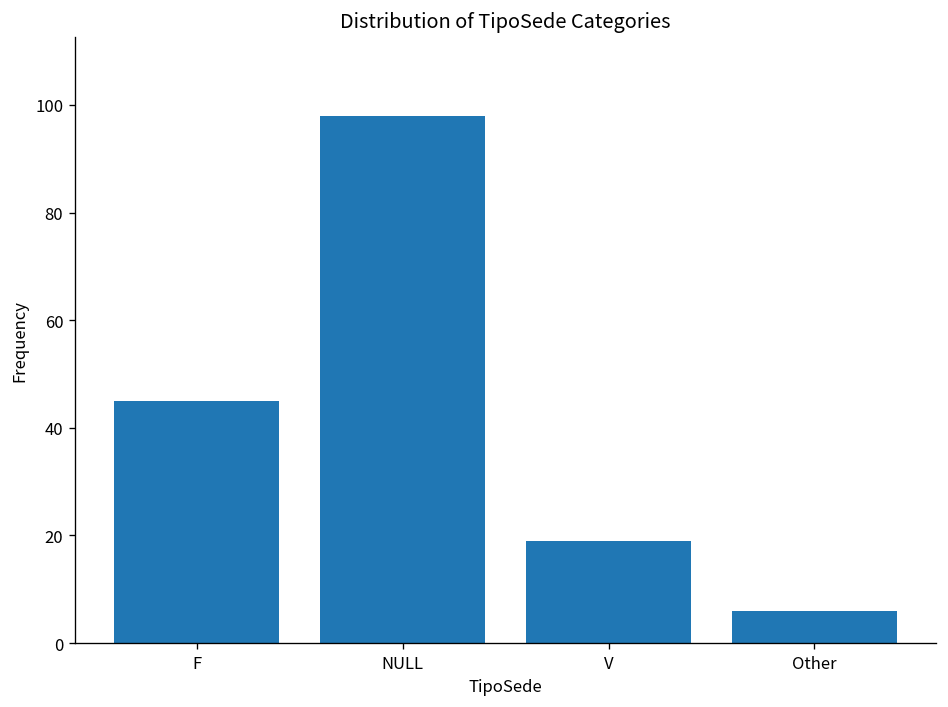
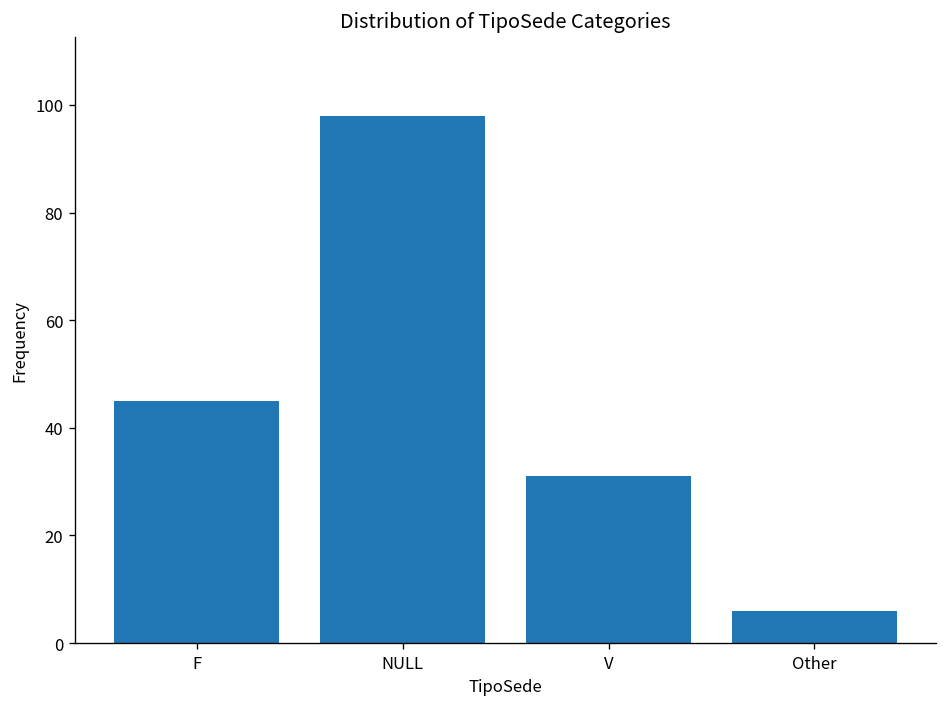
  {
    "F": 45,
    "NULL": 98,
-   "V": 19,
+   "V": 31,
    "Other": 6
  }
